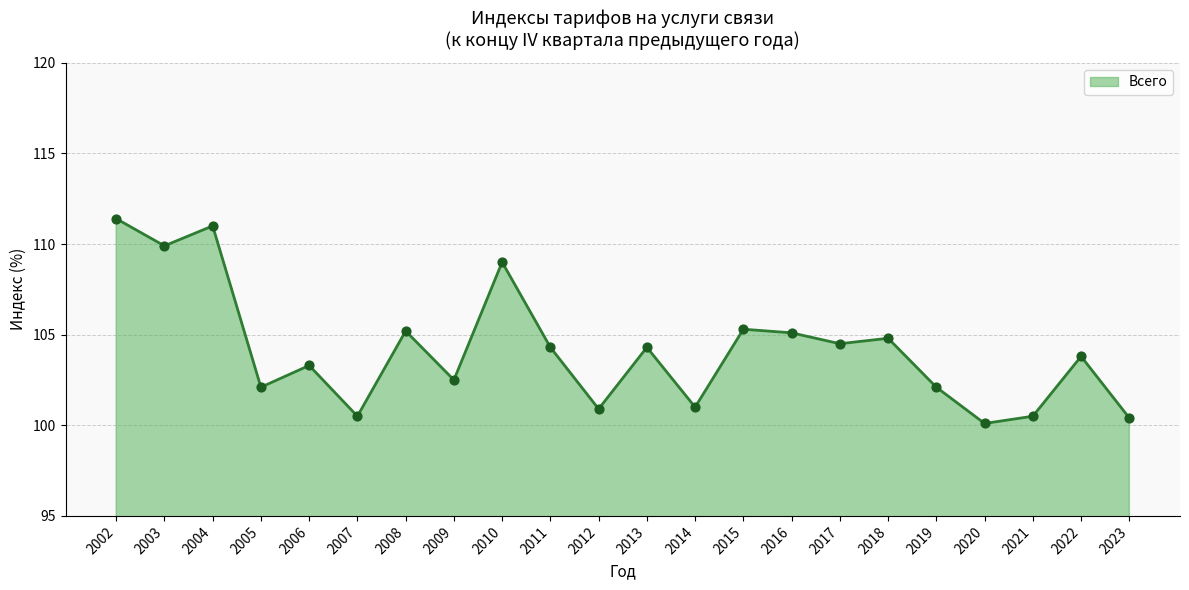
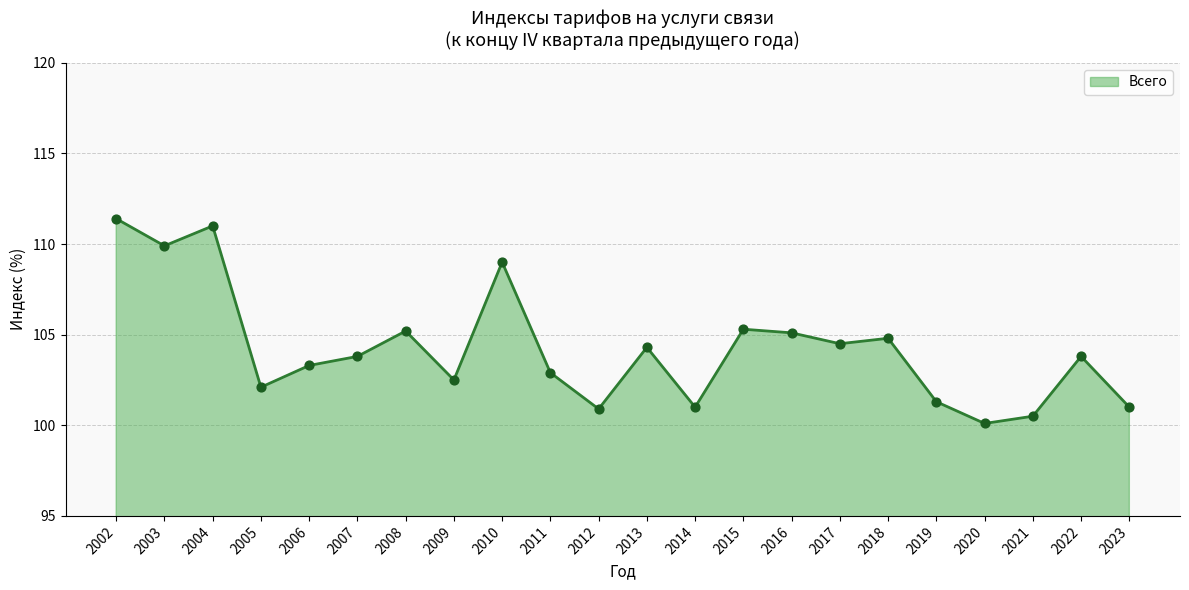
  {
    "2002": 111.4,
    "2003": 109.9,
    "2004": 111.0,
    "2005": 102.1,
    "2006": 103.3,
-   "2007": 100.5,
+   "2007": 103.8,
    "2008": 105.2,
    "2009": 102.5,
    "2010": 109.0,
-   "2011": 104.3,
+   "2011": 102.9,
    "2012": 100.9,
    "2013": 104.3,
    "2014": 101.0,
    "2015": 105.3,
    "2016": 105.1,
    "2017": 104.5,
    "2018": 104.8,
-   "2019": 102.1,
+   "2019": 101.3,
    "2020": 100.1,
    "2021": 100.5,
    "2022": 103.8,
-   "2023": 100.4
+   "2023": 101.0
  }
